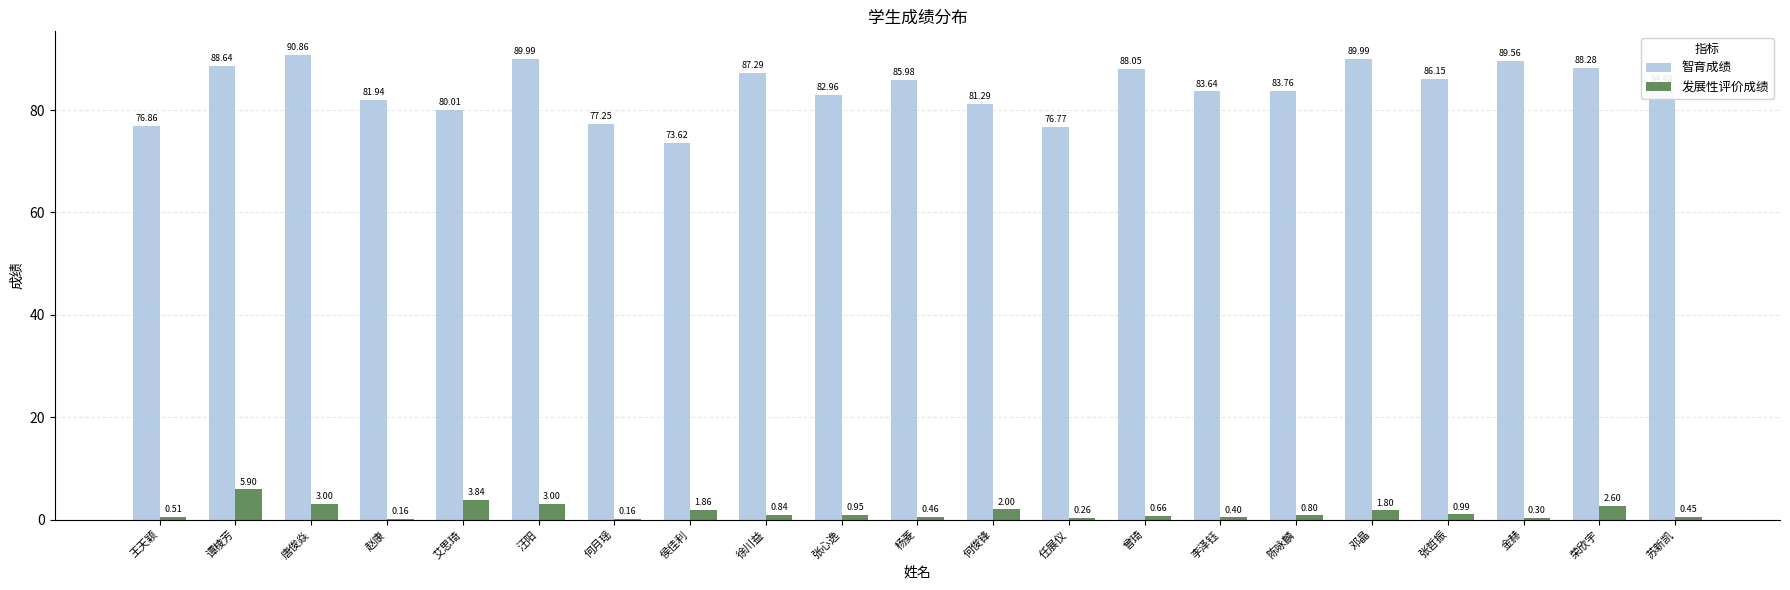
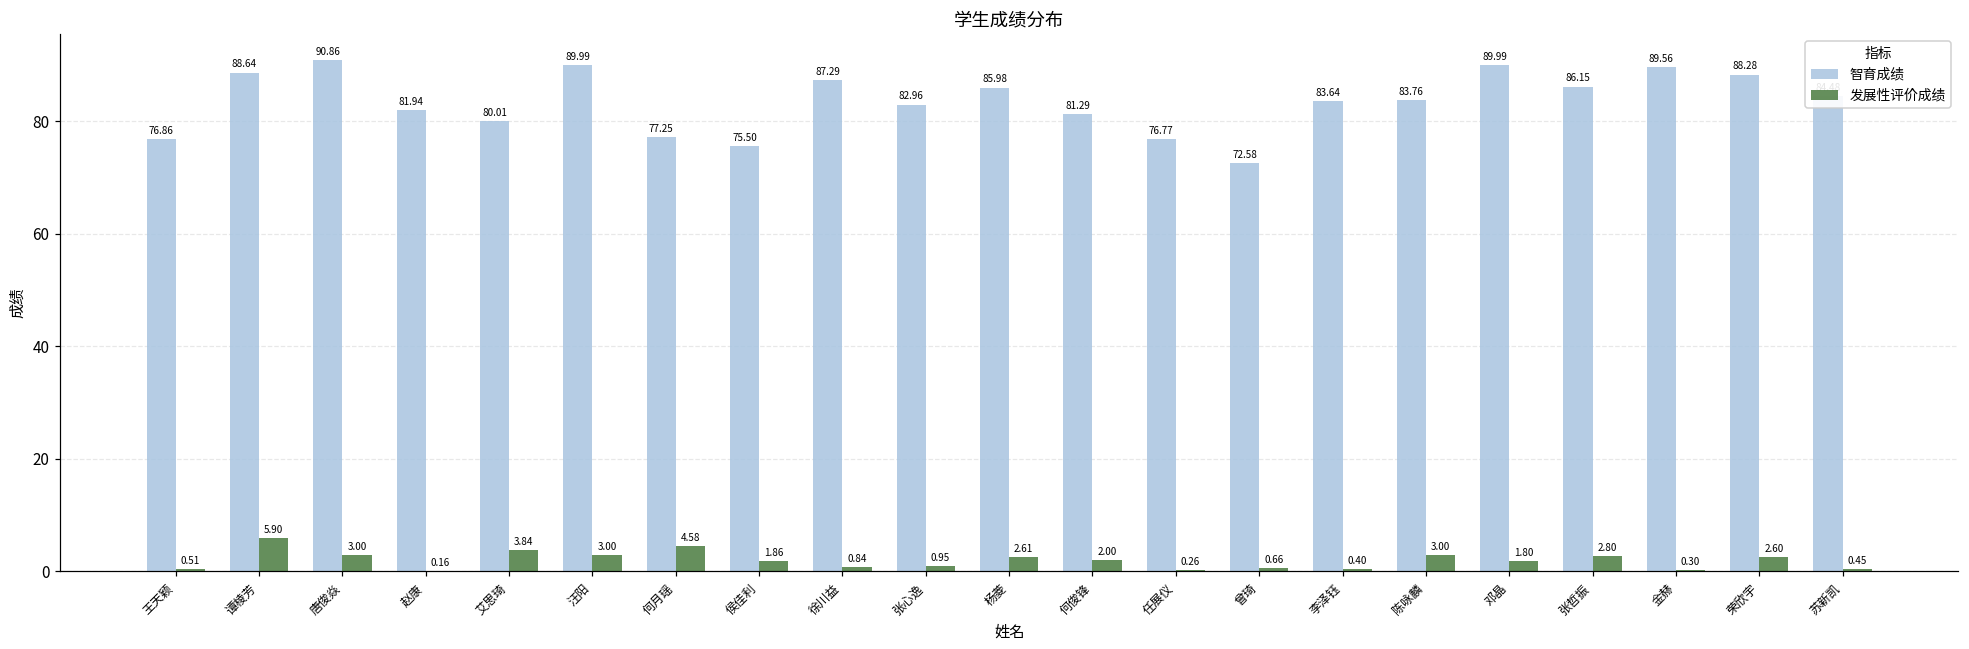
  {
    "智育成绩": {
      "王天颖": 76.86,
      "谭棱芳": 88.64,
      "唐俊焱": 90.86,
      "赵康": 81.94,
      "艾思琦": 80.01,
      "汪阳": 89.99,
      "何月瑶": 77.25,
-     "侯佳利": 73.62,
+     "侯佳利": 75.50,
      "徐川益": 87.29,
      "张心逸": 82.96,
      "杨菱": 85.98,
      "何俊锋": 81.29,
      "任展仪": 76.77,
-     "曾琦": 88.05,
+     "曾琦": 72.58,
      "李泽钰": 83.64,
      "陈咏麟": 83.76,
      "邓晶": 89.99,
      "张哲振": 86.15,
      "金赫": 89.56,
      "荣欣宇": 88.28
    },
    "发展性评价成绩": {
      "王天颖": 0.51,
      "谭棱芳": 5.90,
      "唐俊焱": 3.00,
      "赵康": 0.16,
      "艾思琦": 3.84,
      "汪阳": 3.00,
-     "何月瑶": 0.16,
+     "何月瑶": 4.58,
      "侯佳利": 1.86,
      "徐川益": 0.84,
      "张心逸": 0.95,
-     "杨菱": 0.46,
+     "杨菱": 2.61,
      "何俊锋": 2.00,
      "任展仪": 0.26,
      "曾琦": 0.66,
      "李泽钰": 0.40,
-     "陈咏麟": 0.80,
+     "陈咏麟": 3.00,
      "邓晶": 1.80,
-     "张哲振": 0.99,
+     "张哲振": 2.80,
      "金赫": 0.30,
      "荣欣宇": 2.60,
      "苏新凯": 0.45
    }
  }
